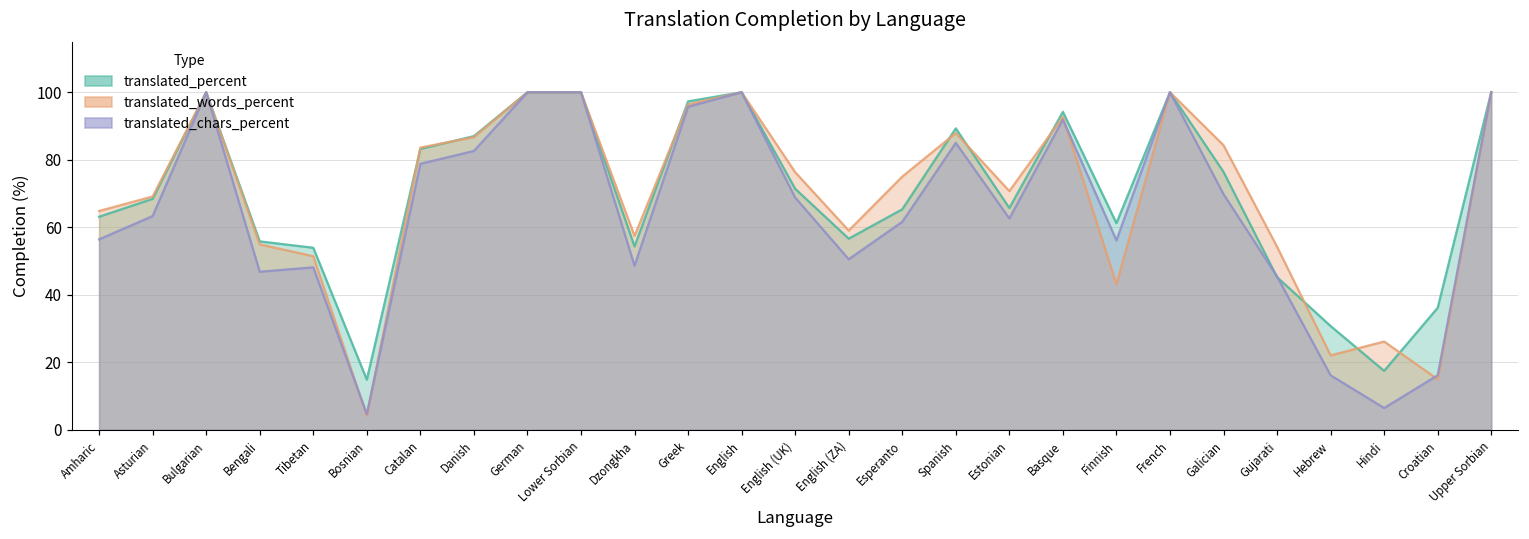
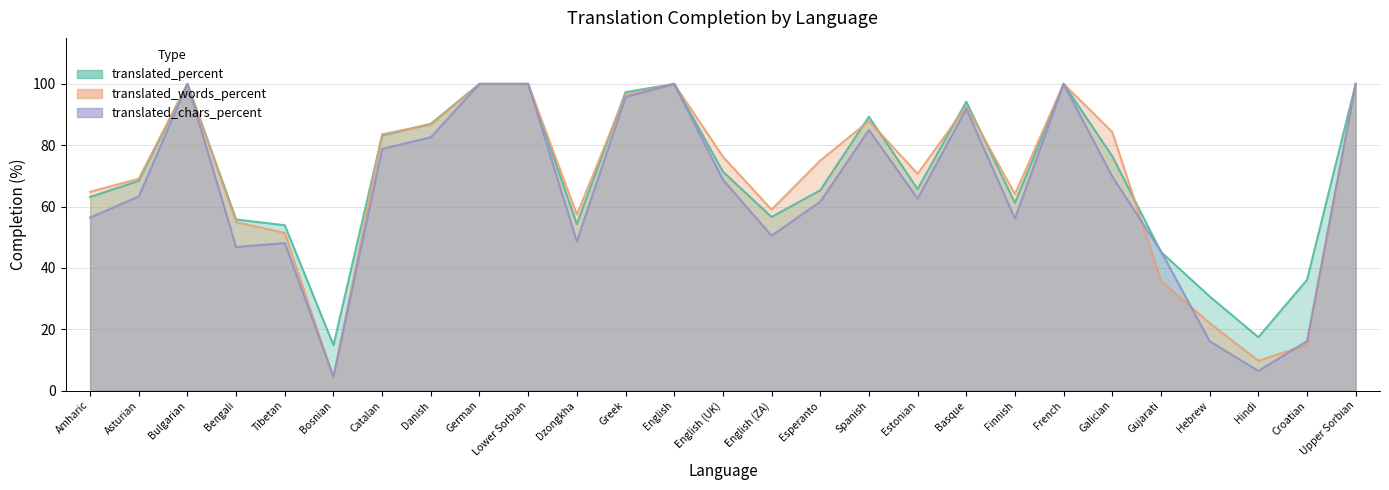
  {
    "translated_words_percent": {
      "Amharic": 65,
      "Bengali": 55,
      "Tibetan": 51,
      "Dzongkha": 57,
      "English (UK)": 76,
      "English (ZA)": 59,
      "Esperanto": 75,
      "Spanish": 88,
      "Estonian": 71,
-     "Finnish": 43,
+     "Finnish": 64,
      "Galician": 84,
-     "Gujarati": 54,
+     "Gujarati": 36,
      "Hebrew": 22,
-     "Hindi": 26,
+     "Hindi": 10,
      "Croatian": 15
    }
  }
